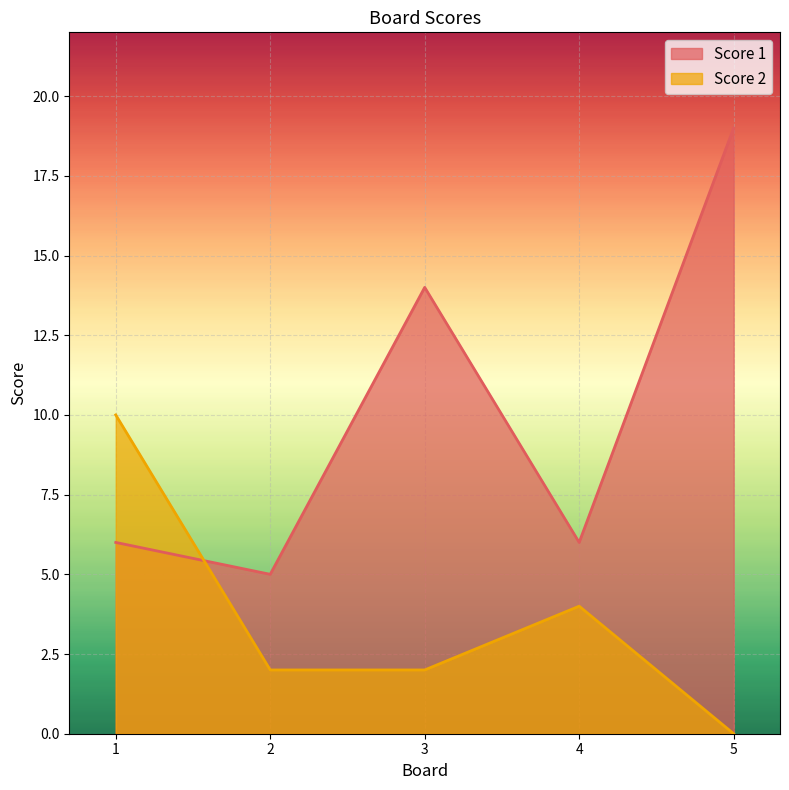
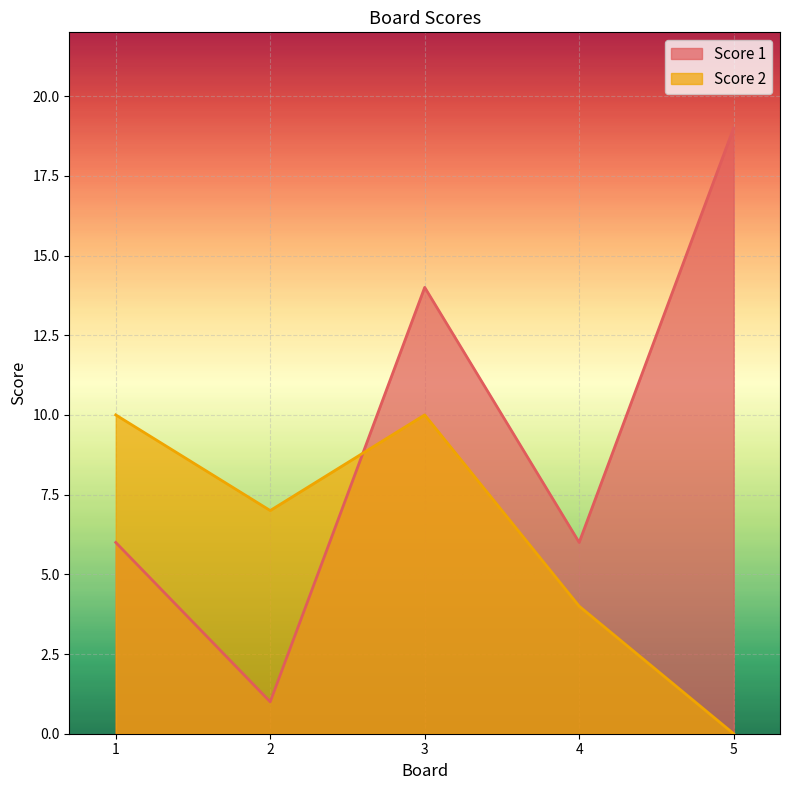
  {
    "Score 1": {
      "1": 6,
-     "2": 5,
+     "2": 1,
      "3": 14,
      "4": 6,
      "5": 19
    },
    "Score 2": {
      "1": 10,
-     "2": 2,
-     "3": 2,
+     "2": 7,
+     "3": 10,
      "4": 4,
      "5": 0
    }
  }
